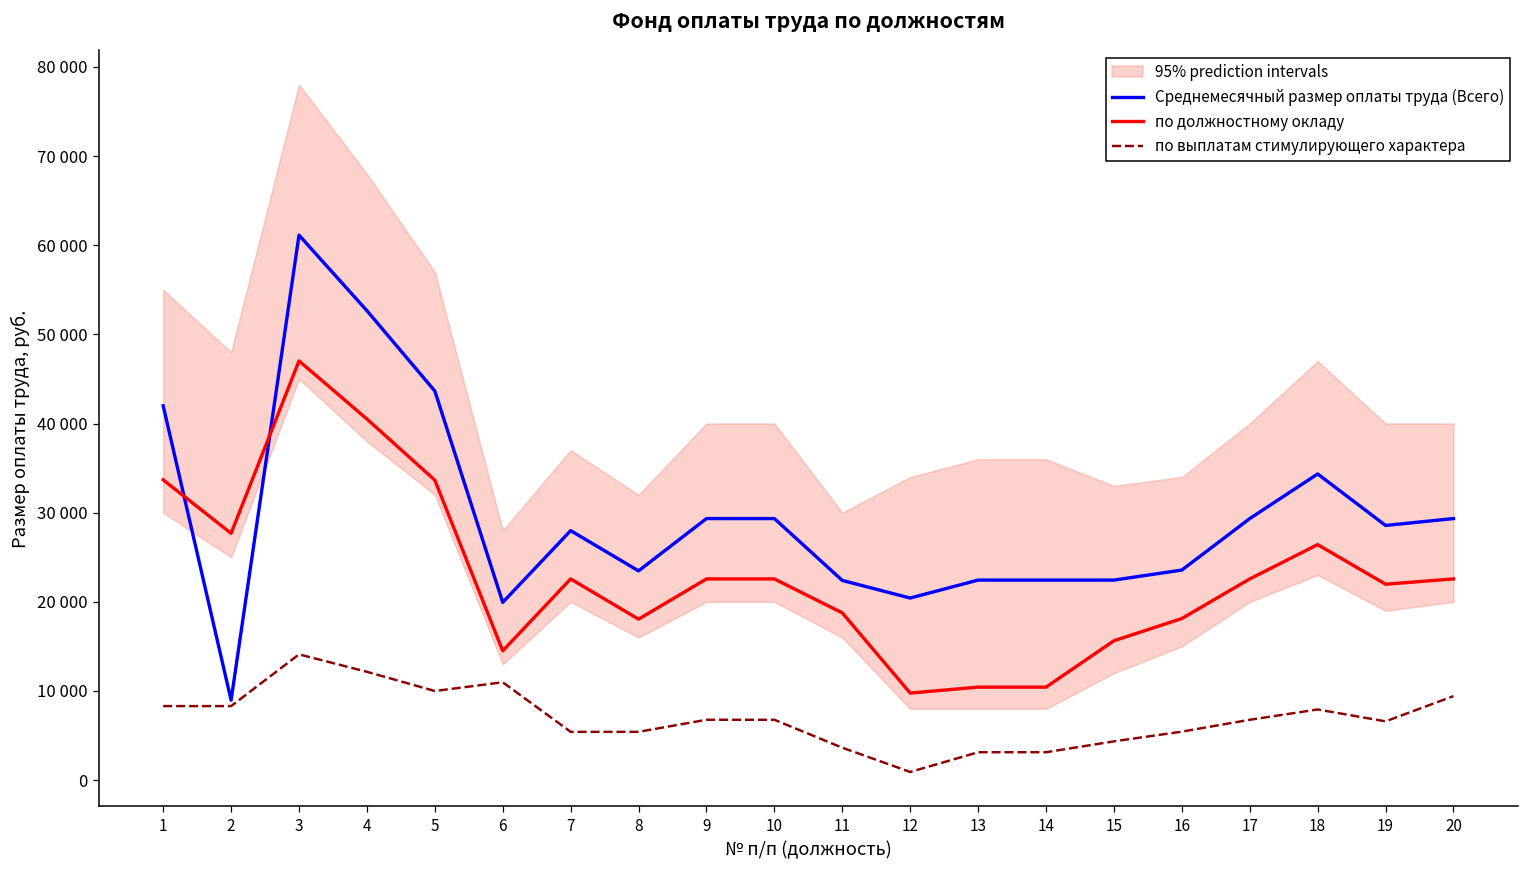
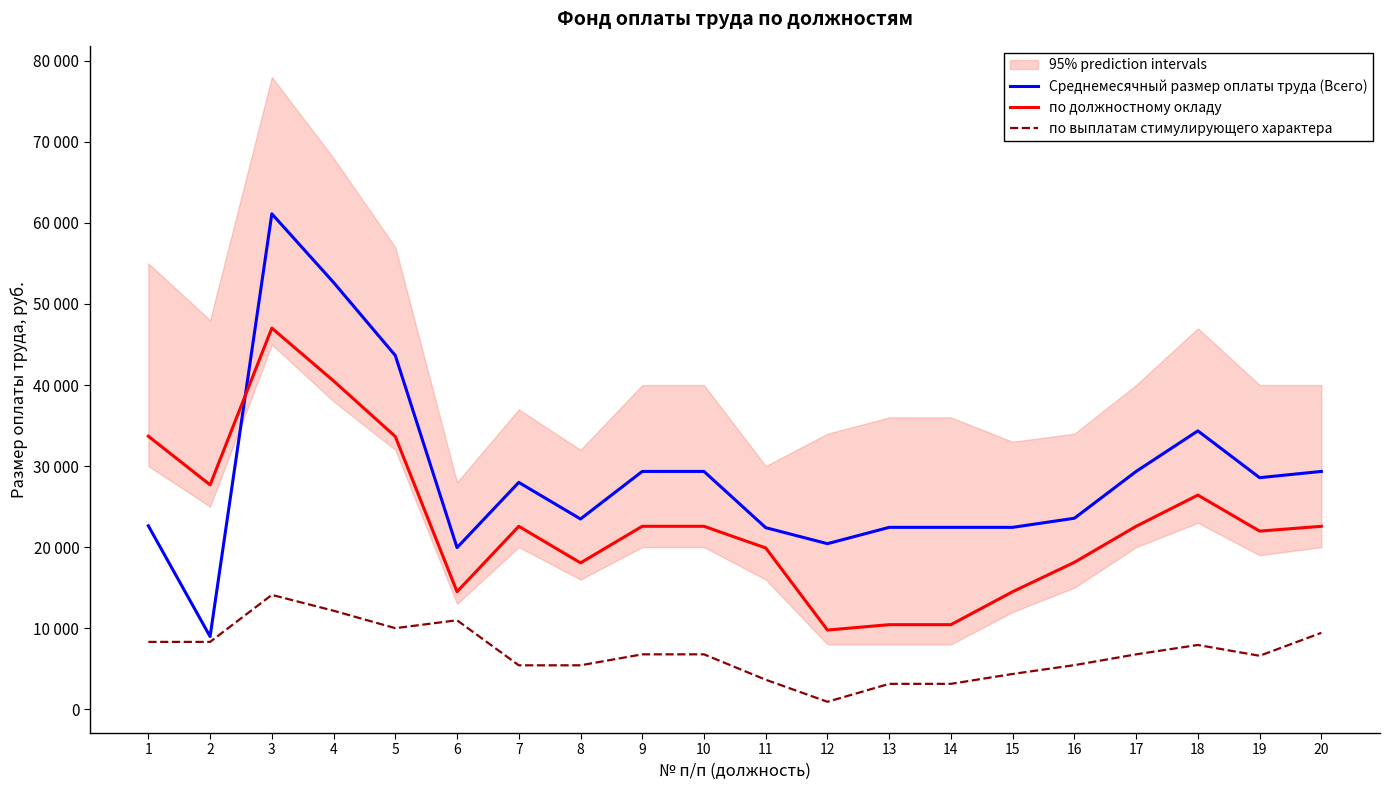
  {
    "Среднемесячный размер оплаты труда (Всего)": {
-     "1": 42000,
+     "1": 23000,
      "2": 9000,
      "3": 61000,
      "4": 53000,
      "5": 44000,
      "6": 20000,
      "7": 28000,
      "8": 23000,
      "9": 29000,
      "10": 29000,
      "11": 22000,
      "12": 20000,
      "13": 22000,
      "14": 22000,
      "15": 22000,
      "16": 24000,
      "17": 29000,
      "18": 34000,
      "19": 29000,
      "20": 29000
    },
    "по должностному окладу": {
      "1": 34000,
      "2": 28000,
      "3": 47000,
      "4": 41000,
      "5": 34000,
      "6": 15000,
      "7": 23000,
      "8": 18000,
      "9": 23000,
      "10": 23000,
-     "11": 19000,
+     "11": 20000,
      "12": 10000,
      "13": 10000,
      "14": 10000,
-     "15": 16000,
+     "15": 15000,
      "16": 18000,
      "17": 23000,
      "18": 26000,
      "19": 22000,
      "20": 23000
    },
    "по выплатам стимулирующего характера": {
      "1": 8000,
      "2": 8000,
      "3": 14000,
      "4": 12000,
      "5": 10000,
      "6": 11000,
      "7": 5000,
      "8": 5000,
      "9": 7000,
      "10": 7000,
      "11": 4000,
      "12": 1000,
      "13": 3000,
      "14": 3000,
      "15": 4000,
      "16": 5000,
      "17": 7000,
      "18": 8000,
      "19": 7000,
      "20": 9000
    }
  }
